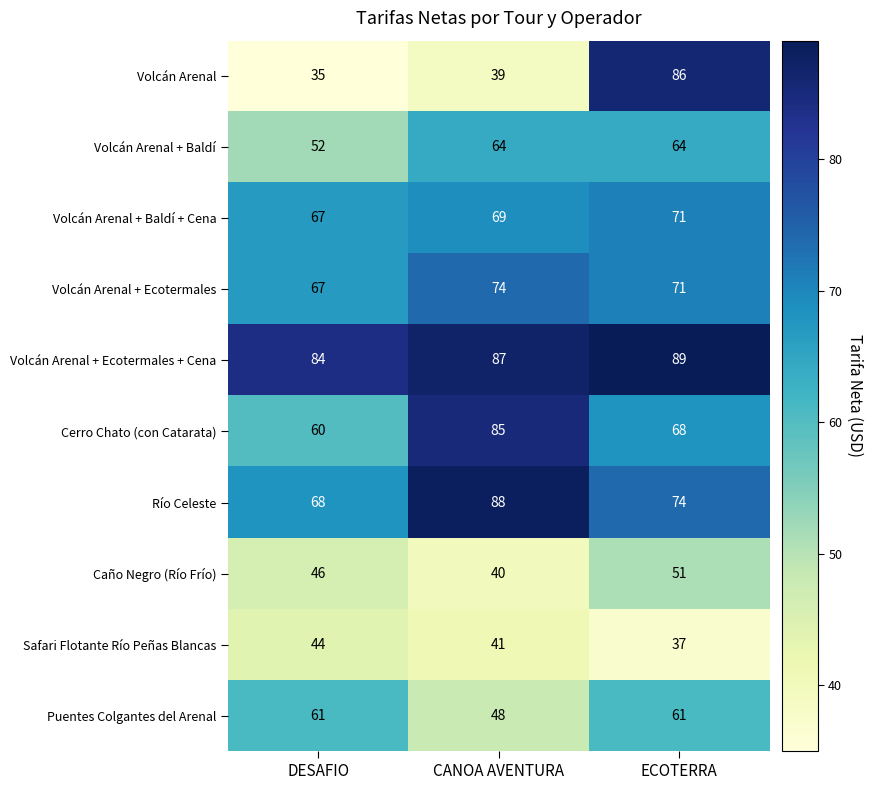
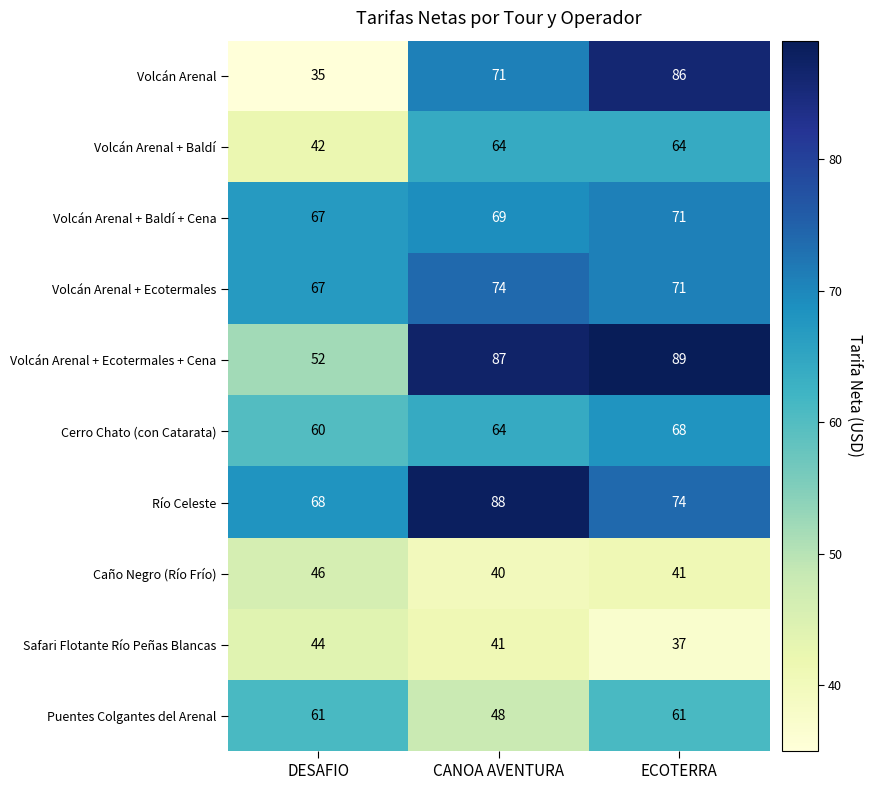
  {
    "Volcán Arenal": {
      "DESAFIO": 35,
-     "CANOA AVENTURA": 39,
+     "CANOA AVENTURA": 71,
      "ECOTERRA": 86
    },
    "Volcán Arenal + Baldí": {
-     "DESAFIO": 52,
+     "DESAFIO": 42,
      "CANOA AVENTURA": 64,
      "ECOTERRA": 64
    },
    "Volcán Arenal + Baldí + Cena": {
      "DESAFIO": 67,
      "CANOA AVENTURA": 69,
      "ECOTERRA": 71
    },
    "Volcán Arenal + Ecotermales": {
      "DESAFIO": 67,
      "CANOA AVENTURA": 74,
      "ECOTERRA": 71
    },
    "Volcán Arenal + Ecotermales + Cena": {
-     "DESAFIO": 84,
+     "DESAFIO": 52,
      "CANOA AVENTURA": 87,
      "ECOTERRA": 89
    },
    "Cerro Chato (con Catarata)": {
      "DESAFIO": 60,
-     "CANOA AVENTURA": 85,
+     "CANOA AVENTURA": 64,
      "ECOTERRA": 68
    },
    "Río Celeste": {
      "DESAFIO": 68,
      "CANOA AVENTURA": 88,
      "ECOTERRA": 74
    },
    "Caño Negro (Río Frío)": {
      "DESAFIO": 46,
      "CANOA AVENTURA": 40,
-     "ECOTERRA": 51
+     "ECOTERRA": 41
    },
    "Safari Flotante Río Peñas Blancas": {
      "DESAFIO": 44,
      "CANOA AVENTURA": 41,
      "ECOTERRA": 37
    },
    "Puentes Colgantes del Arenal": {
      "DESAFIO": 61,
      "CANOA AVENTURA": 48,
      "ECOTERRA": 61
    }
  }
